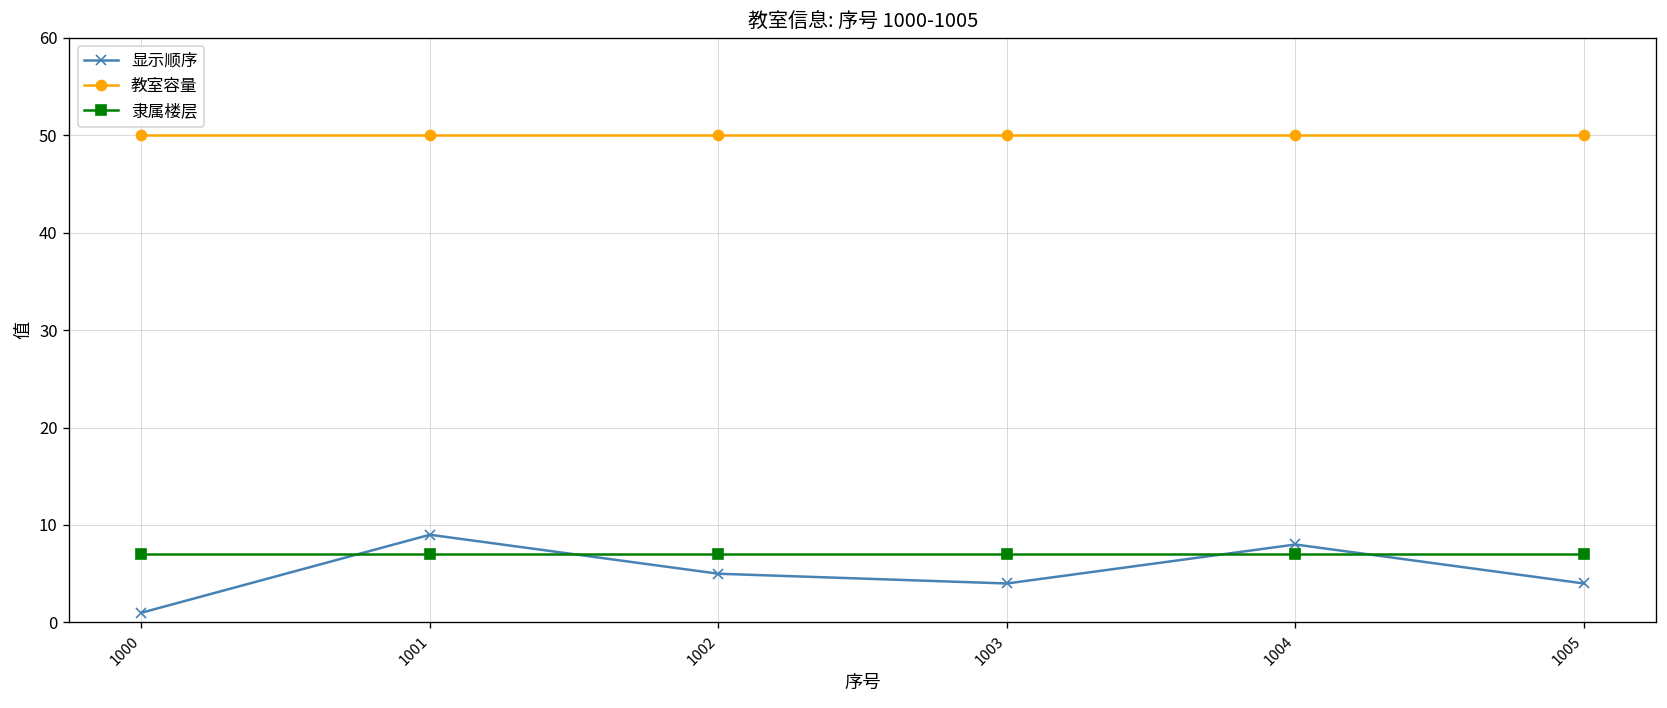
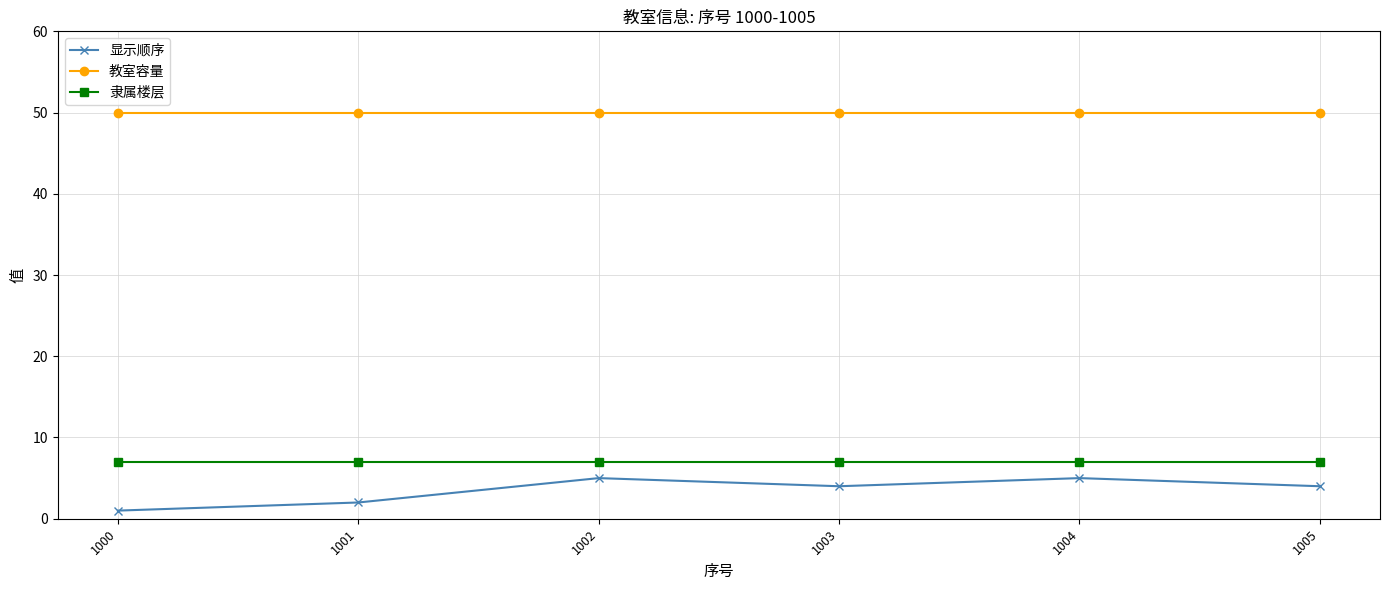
  {
    "显示顺序": {
      "1000": 1,
-     "1001": 9,
+     "1001": 2,
      "1002": 5,
      "1003": 4,
-     "1004": 8,
+     "1004": 5,
      "1005": 4
    },
    "教室容量": {
      "1000": 50,
      "1001": 50,
      "1002": 50,
      "1003": 50,
      "1004": 50,
      "1005": 50
    },
    "隶属楼层": {
      "1000": 7,
      "1001": 7,
      "1002": 7,
      "1003": 7,
      "1004": 7,
      "1005": 7
    }
  }
